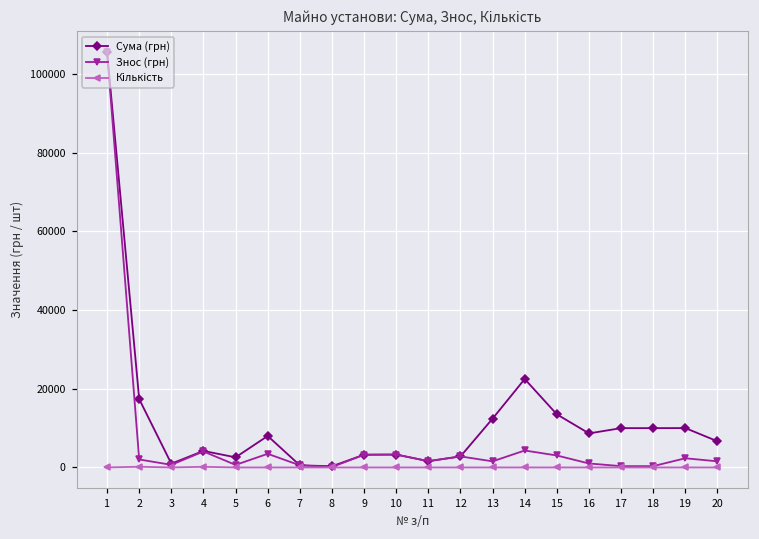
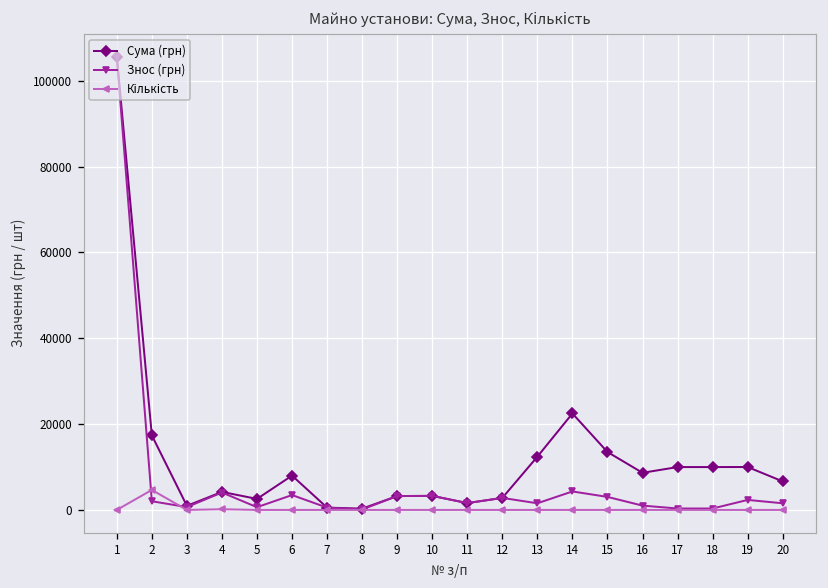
  {
    "Кількість": {
      "1": 0,
-     "2": 0,
+     "2": 5000,
      "4": 0,
      "6": 0,
      "9": 0,
      "10": 0,
      "11": 0,
      "12": 0,
      "13": 0,
      "14": 0,
      "15": 0,
      "16": 0,
      "19": 0,
      "20": 0
    }
  }
